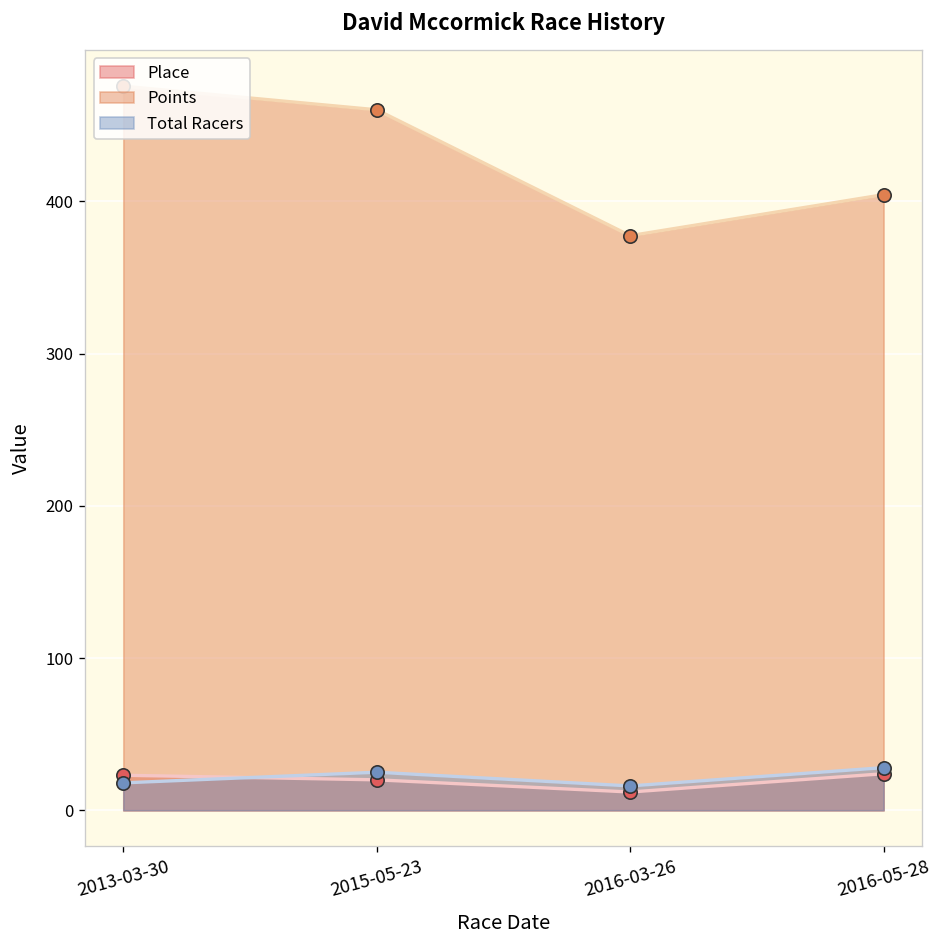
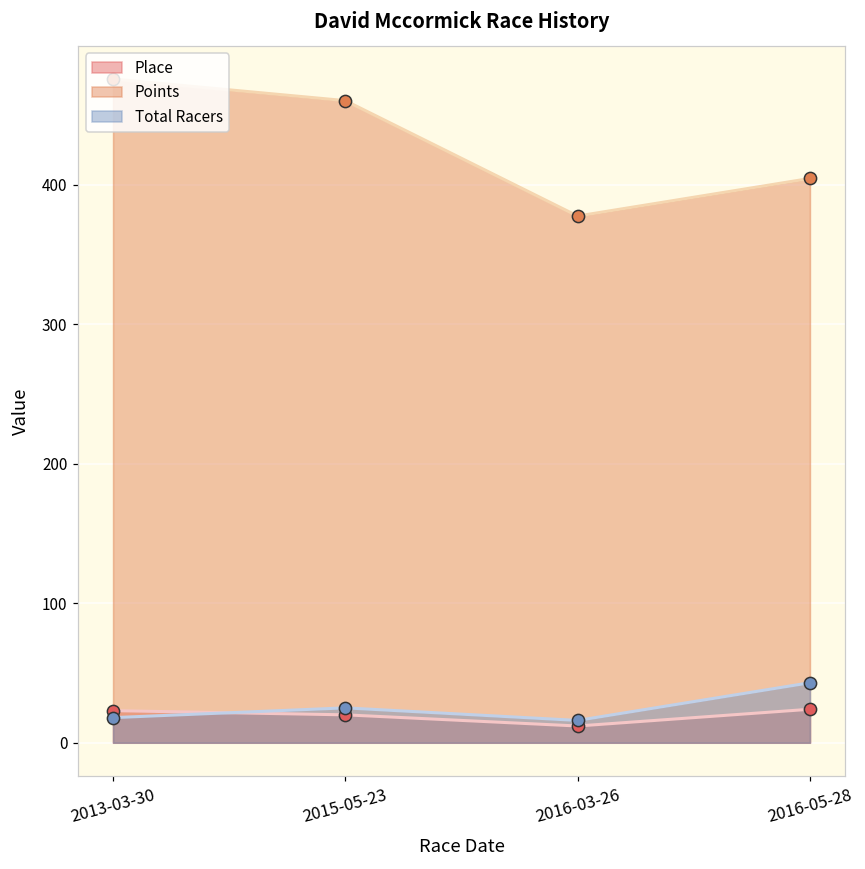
  {
    "Total Racers": {
      "2013-03-30": 18,
      "2015-05-23": 25,
      "2016-03-26": 16,
-     "2016-05-28": 28
+     "2016-05-28": 43
    }
  }
